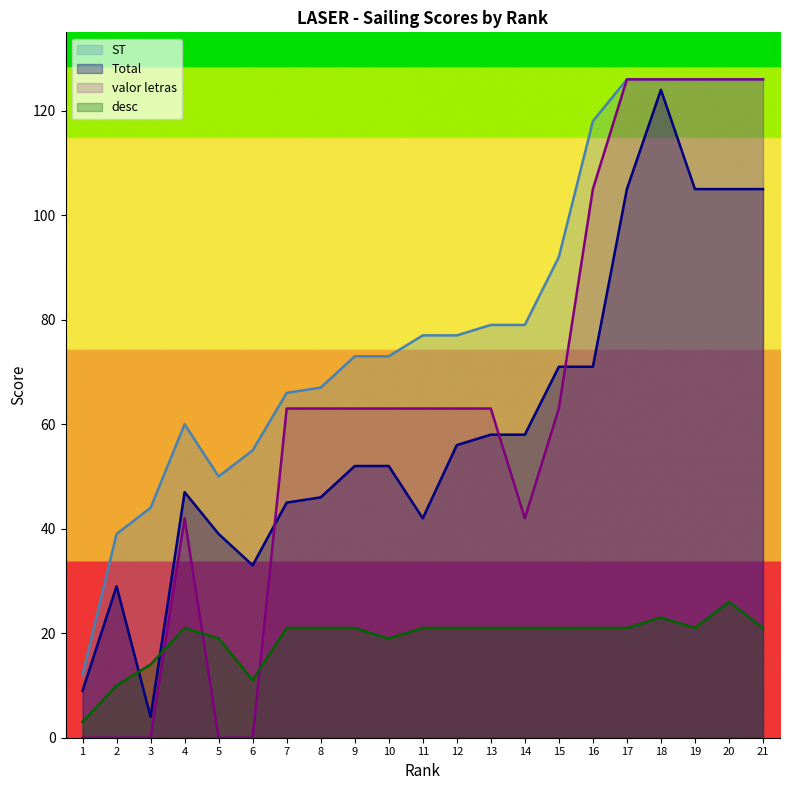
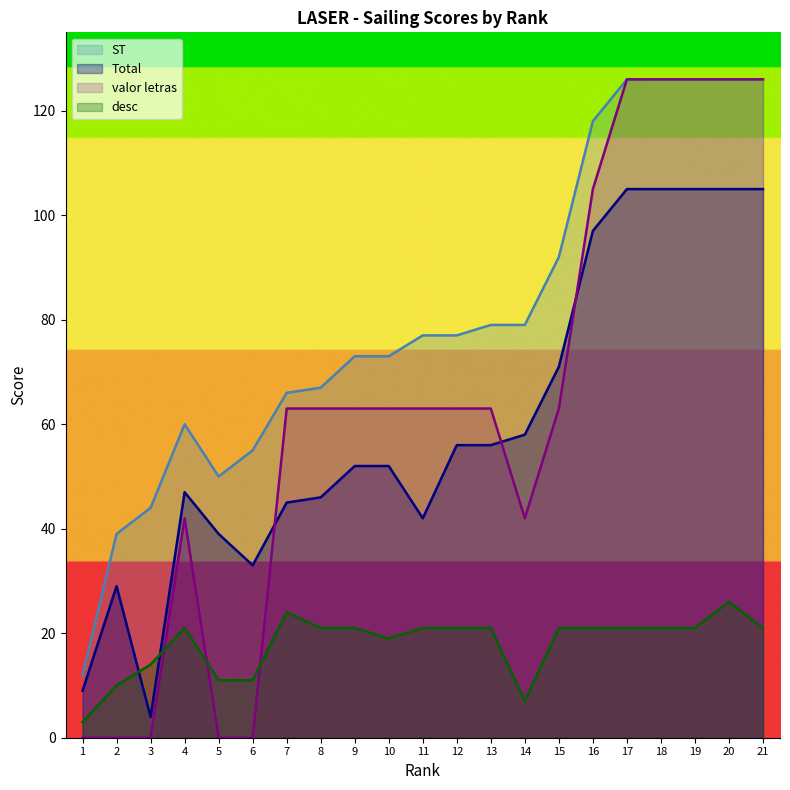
  {
    "Total": {
      "1": 9,
      "2": 29,
      "3": 4,
      "4": 47,
      "5": 39,
      "6": 33,
      "7": 45,
      "8": 46,
      "9": 52,
      "10": 52,
      "11": 42,
      "12": 56,
-     "13": 58,
+     "13": 56,
      "14": 58,
      "15": 71,
-     "16": 71,
+     "16": 97,
      "17": 105,
-     "18": 124,
+     "18": 105,
      "19": 105,
      "20": 105,
      "21": 105
    },
    "desc": {
      "1": 3,
      "2": 10,
      "3": 14,
      "4": 21,
-     "5": 19,
+     "5": 11,
      "6": 11,
-     "7": 21,
+     "7": 24,
      "8": 21,
      "9": 21,
      "10": 19,
      "11": 21,
      "12": 21,
      "13": 21,
-     "14": 21,
+     "14": 7,
      "15": 21,
      "16": 21,
      "17": 21,
-     "18": 23,
+     "18": 21,
      "19": 21,
      "20": 26,
      "21": 21
    }
  }
